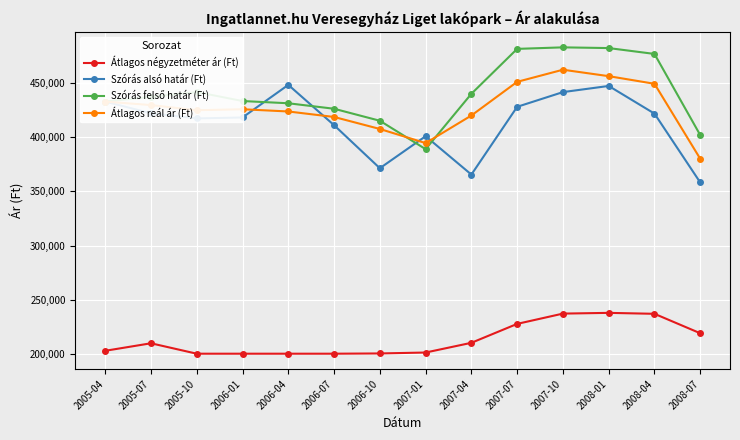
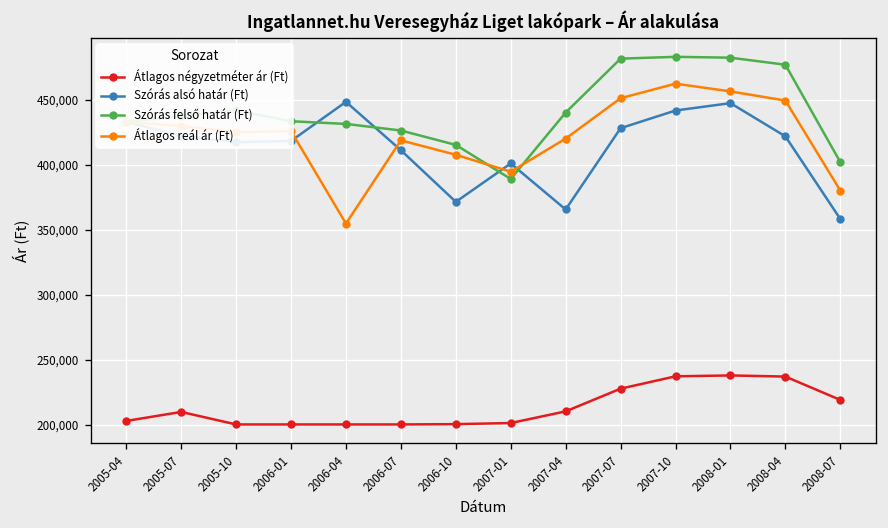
  {
    "Átlagos négyzetméter ár (Ft)": {
      "2005-04": "203,000",
      "2005-07": "210,000",
      "2005-10": "200,000",
      "2006-01": "200,000",
      "2006-04": "200,000",
      "2006-07": "200,000",
      "2006-10": "200,000",
      "2007-01": "201,000",
      "2007-04": "210,000",
      "2007-07": "228,000",
      "2007-10": "237,000",
      "2008-01": "238,000",
      "2008-04": "237,000",
      "2008-07": "219,000"
    },
    "Szórás alsó határ (Ft)": {
      "2006-04": "448,000",
      "2006-07": "411,000",
      "2006-10": "371,000",
      "2007-01": "401,000",
      "2007-04": "366,000",
      "2007-07": "428,000",
      "2007-10": "442,000",
      "2008-01": "447,000",
      "2008-04": "422,000",
      "2008-07": "358,000"
    },
    "Szórás felső határ (Ft)": {
      "2006-04": "431,000",
      "2006-07": "426,000",
      "2006-10": "415,000",
      "2007-01": "389,000",
      "2007-04": "440,000",
      "2007-07": "482,000",
      "2007-10": "483,000",
      "2008-01": "482,000",
      "2008-04": "477,000",
      "2008-07": "402,000"
    },
    "Átlagos reál ár (Ft)": {
-     "2006-04": "424,000",
+     "2006-04": "355,000",
      "2006-07": "419,000",
      "2006-10": "408,000",
      "2007-01": "395,000",
      "2007-04": "420,000",
      "2007-07": "451,000",
      "2007-10": "462,000",
      "2008-01": "456,000",
      "2008-04": "449,000",
      "2008-07": "380,000"
    }
  }
